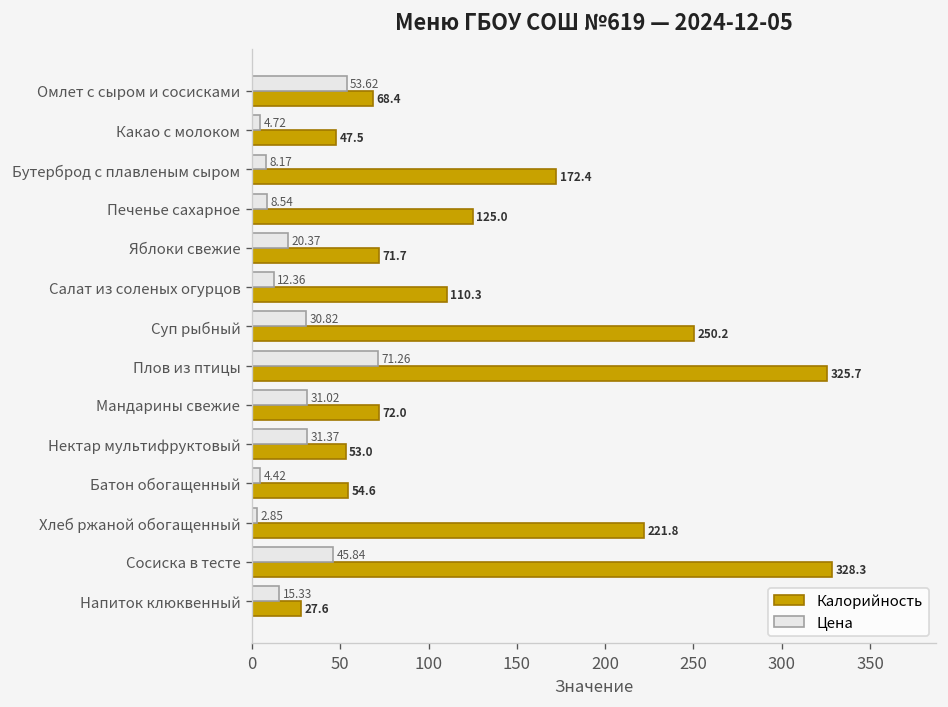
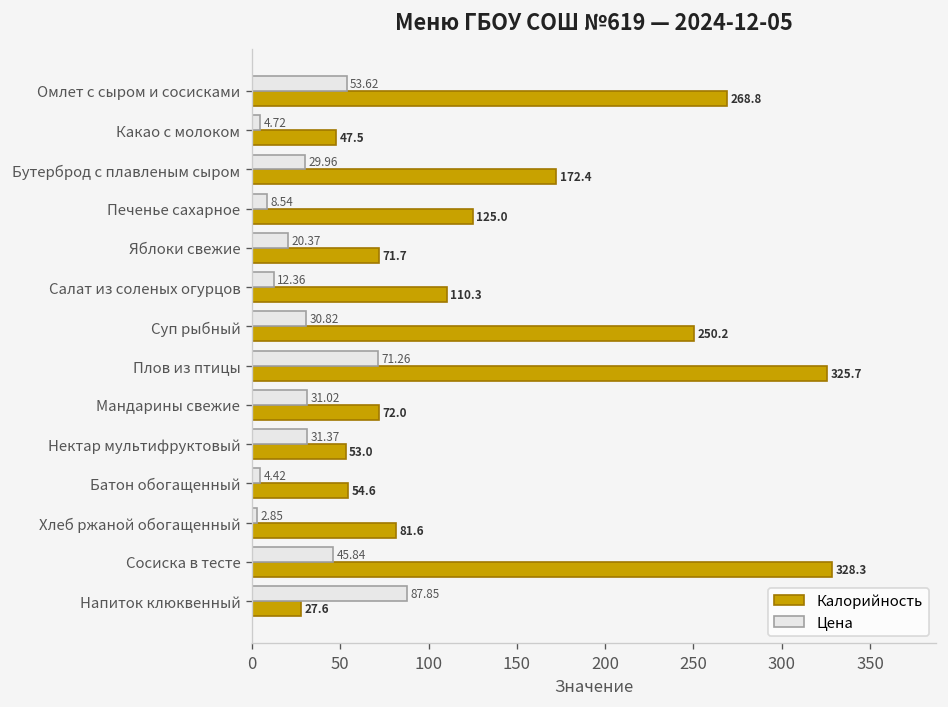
  {
    "Калорийность": {
-     "Омлет с сыром и сосисками": 68.4,
+     "Омлет с сыром и сосисками": 268.8,
      "Какао с молоком": 47.5,
      "Бутерброд с плавленым сыром": 172.4,
      "Печенье сахарное": 125.0,
      "Яблоки свежие": 71.7,
      "Салат из соленых огурцов": 110.3,
      "Суп рыбный": 250.2,
      "Плов из птицы": 325.7,
      "Мандарины свежие": 72.0,
      "Нектар мультифруктовый": 53.0,
      "Батон обогащенный": 54.6,
-     "Хлеб ржаной обогащенный": 221.8,
+     "Хлеб ржаной обогащенный": 81.6,
      "Сосиска в тесте": 328.3,
      "Напиток клюквенный": 27.6
    },
    "Цена": {
      "Омлет с сыром и сосисками": 53.62,
      "Какао с молоком": 4.72,
-     "Бутерброд с плавленым сыром": 8.17,
+     "Бутерброд с плавленым сыром": 29.96,
      "Печенье сахарное": 8.54,
      "Яблоки свежие": 20.37,
      "Салат из соленых огурцов": 12.36,
      "Суп рыбный": 30.82,
      "Плов из птицы": 71.26,
      "Мандарины свежие": 31.02,
      "Нектар мультифруктовый": 31.37,
      "Батон обогащенный": 4.42,
      "Хлеб ржаной обогащенный": 2.85,
      "Сосиска в тесте": 45.84,
-     "Напиток клюквенный": 15.33
+     "Напиток клюквенный": 87.85
    }
  }
